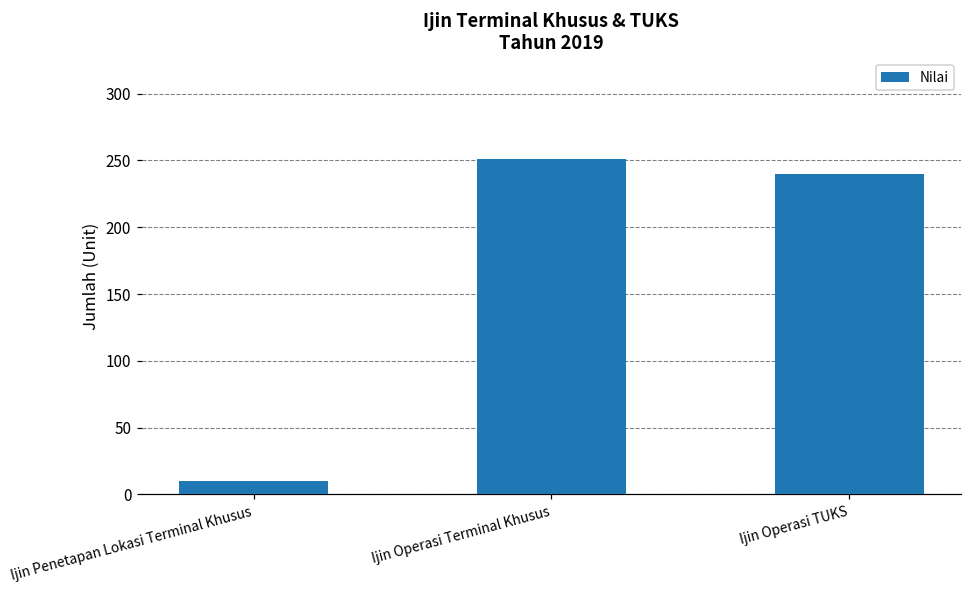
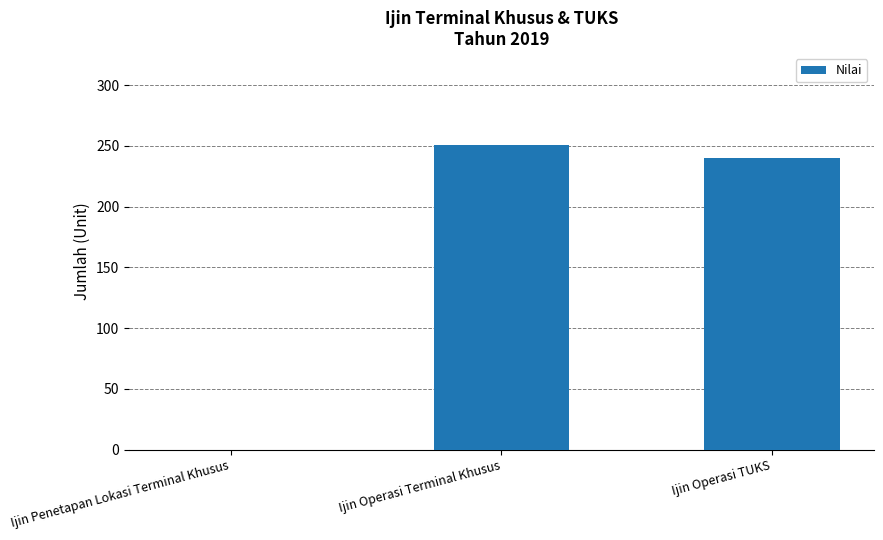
  {
-   "Ijin Penetapan Lokasi Terminal Khusus": 10,
+   "Ijin Penetapan Lokasi Terminal Khusus": 0,
    "Ijin Operasi Terminal Khusus": 251,
    "Ijin Operasi TUKS": 240
  }
